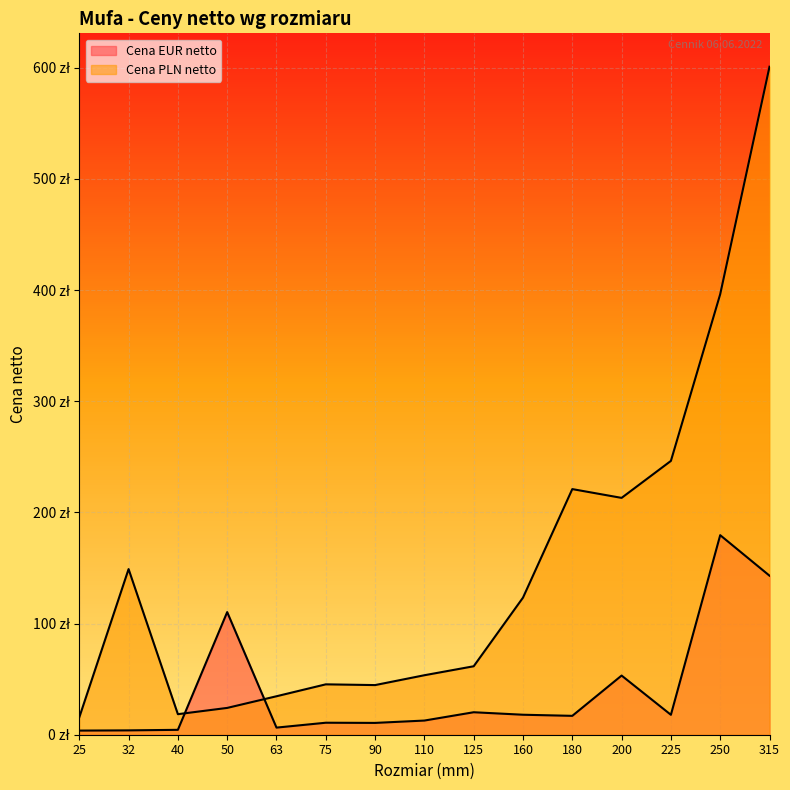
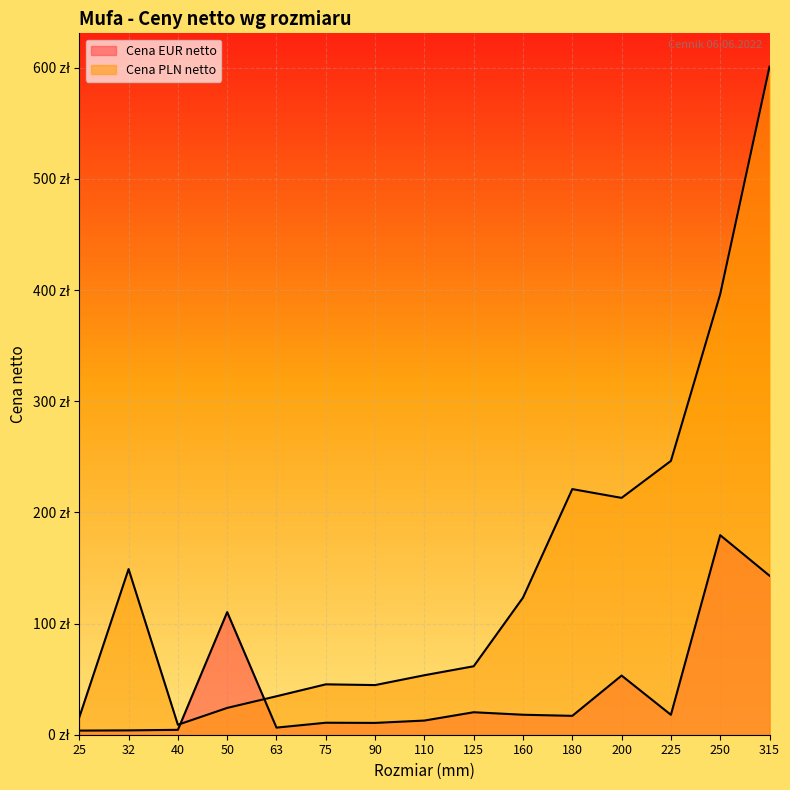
  {
    "Cena EUR netto": {
      "25": "4 zł",
      "32": "4 zł",
      "40": "4 zł",
      "50": "110 zł",
      "63": "6 zł",
      "75": "11 zł",
      "90": "11 zł",
      "110": "13 zł",
      "125": "20 zł",
      "160": "18 zł",
      "180": "17 zł",
      "200": "53 zł",
      "225": "18 zł",
      "250": "179 zł",
      "315": "143 zł"
    },
    "Cena PLN netto": {
      "25": "16 zł",
      "32": "149 zł",
-     "40": "18 zł",
+     "40": "9 zł",
      "50": "24 zł",
      "63": "35 zł",
      "75": "45 zł",
      "90": "45 zł",
      "110": "54 zł",
      "125": "62 zł",
      "160": "123 zł",
      "180": "221 zł",
      "200": "213 zł",
      "225": "246 zł",
      "250": "396 zł"
    }
  }
